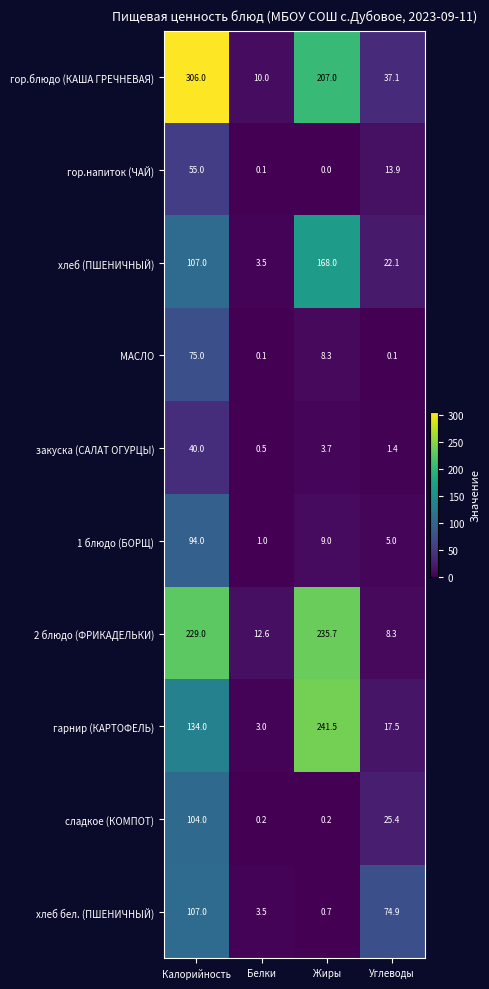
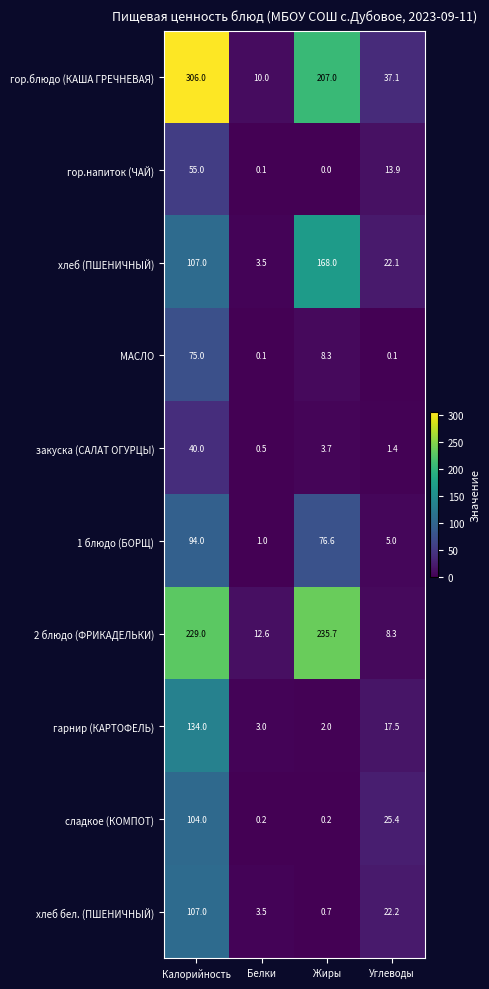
  {
    "гор.блюдо (КАША ГРЕЧНЕВАЯ)": {
      "Калорийность": 306.0,
      "Белки": 10.0,
      "Жиры": 207.0,
      "Углеводы": 37.1
    },
    "гор.напиток (ЧАЙ)": {
      "Калорийность": 55.0,
      "Белки": 0.1,
      "Жиры": 0.0,
      "Углеводы": 13.9
    },
    "хлеб (ПШЕНИЧНЫЙ)": {
      "Калорийность": 107.0,
      "Белки": 3.5,
      "Жиры": 168.0,
      "Углеводы": 22.1
    },
    "МАСЛО": {
      "Калорийность": 75.0,
      "Белки": 0.1,
      "Жиры": 8.3,
      "Углеводы": 0.1
    },
    "закуска (САЛАТ ОГУРЦЫ)": {
      "Калорийность": 40.0,
      "Белки": 0.5,
      "Жиры": 3.7,
      "Углеводы": 1.4
    },
    "1 блюдо (БОРЩ)": {
      "Калорийность": 94.0,
      "Белки": 1.0,
-     "Жиры": 9.0,
+     "Жиры": 76.6,
      "Углеводы": 5.0
    },
    "2 блюдо (ФРИКАДЕЛЬКИ)": {
      "Калорийность": 229.0,
      "Белки": 12.6,
      "Жиры": 235.7,
      "Углеводы": 8.3
    },
    "гарнир (КАРТОФЕЛЬ)": {
      "Калорийность": 134.0,
      "Белки": 3.0,
-     "Жиры": 241.5,
+     "Жиры": 2.0,
      "Углеводы": 17.5
    },
    "сладкое (КОМПОТ)": {
      "Калорийность": 104.0,
      "Белки": 0.2,
      "Жиры": 0.2,
      "Углеводы": 25.4
    },
    "хлеб бел. (ПШЕНИЧНЫЙ)": {
      "Калорийность": 107.0,
      "Белки": 3.5,
      "Жиры": 0.7,
-     "Углеводы": 74.9
+     "Углеводы": 22.2
    }
  }
